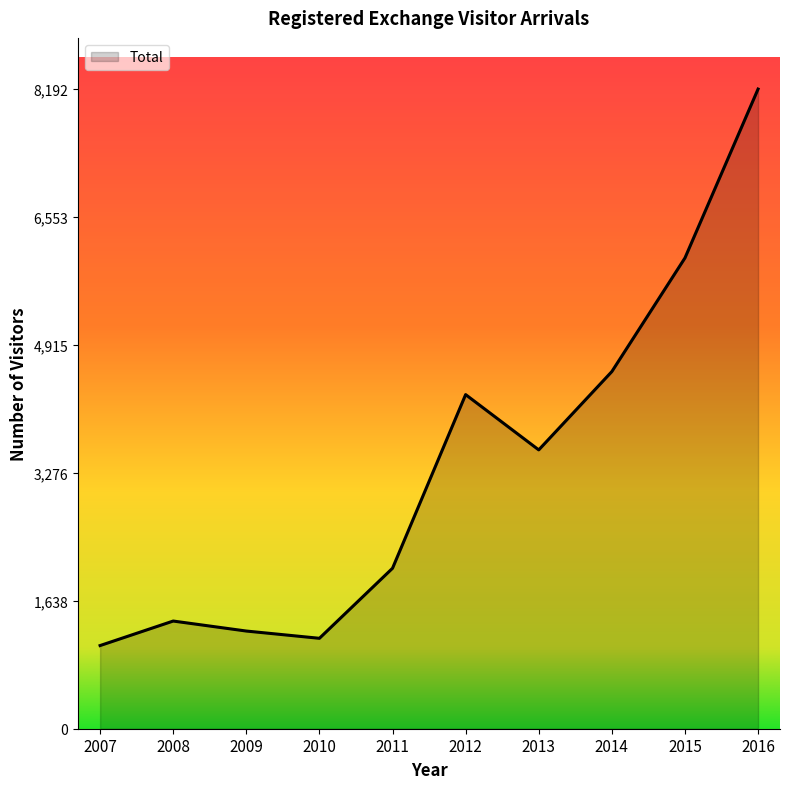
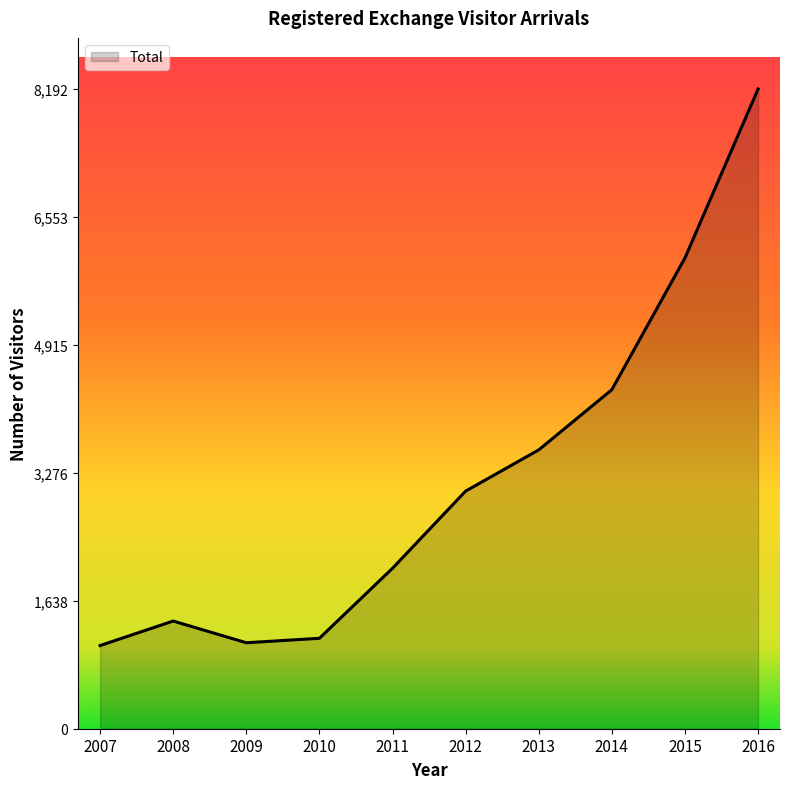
  {
    "2007": "1,100",
    "2008": "1,400",
-   "2009": "1,300",
+   "2009": "1,100",
    "2010": "1,200",
    "2011": "2,100",
-   "2012": "4,300",
+   "2012": "3,000",
    "2013": "3,600",
-   "2014": "4,600",
+   "2014": "4,300",
    "2015": "6,000",
    "2016": "8,200"
  }
